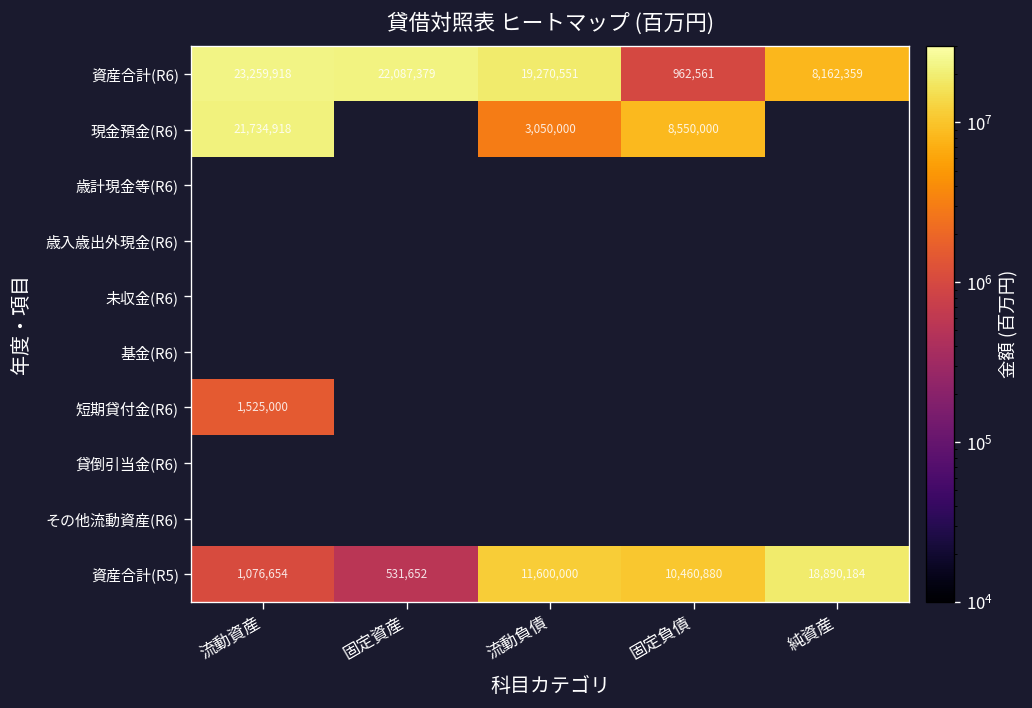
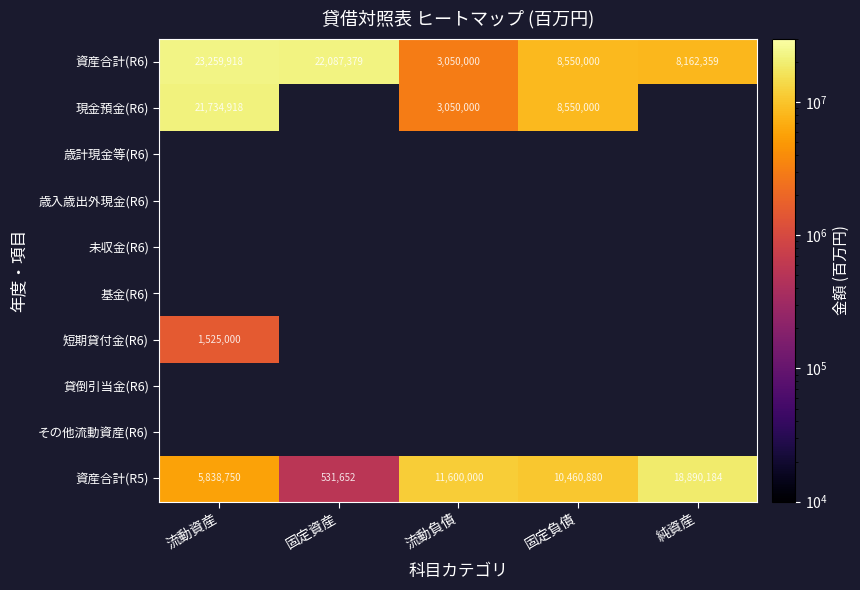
  {
    "資産合計(R6)": {
      "流動資産": "23,259,918",
      "固定資産": "22,087,379",
-     "流動負債": "19,270,551",
-     "固定負債": "962,561",
+     "流動負債": "3,050,000",
+     "固定負債": "8,550,000",
      "純資産": "8,162,359"
    },
    "現金預金(R6)": {
      "流動資産": "21,734,918",
      "流動負債": "3,050,000",
      "固定負債": "8,550,000"
    },
    "短期貸付金(R6)": {
      "流動資産": "1,525,000"
    },
    "資産合計(R5)": {
-     "流動資産": "1,076,654",
+     "流動資産": "5,838,750",
      "固定資産": "531,652",
      "流動負債": "11,600,000",
      "固定負債": "10,460,880",
      "純資産": "18,890,184"
    }
  }
